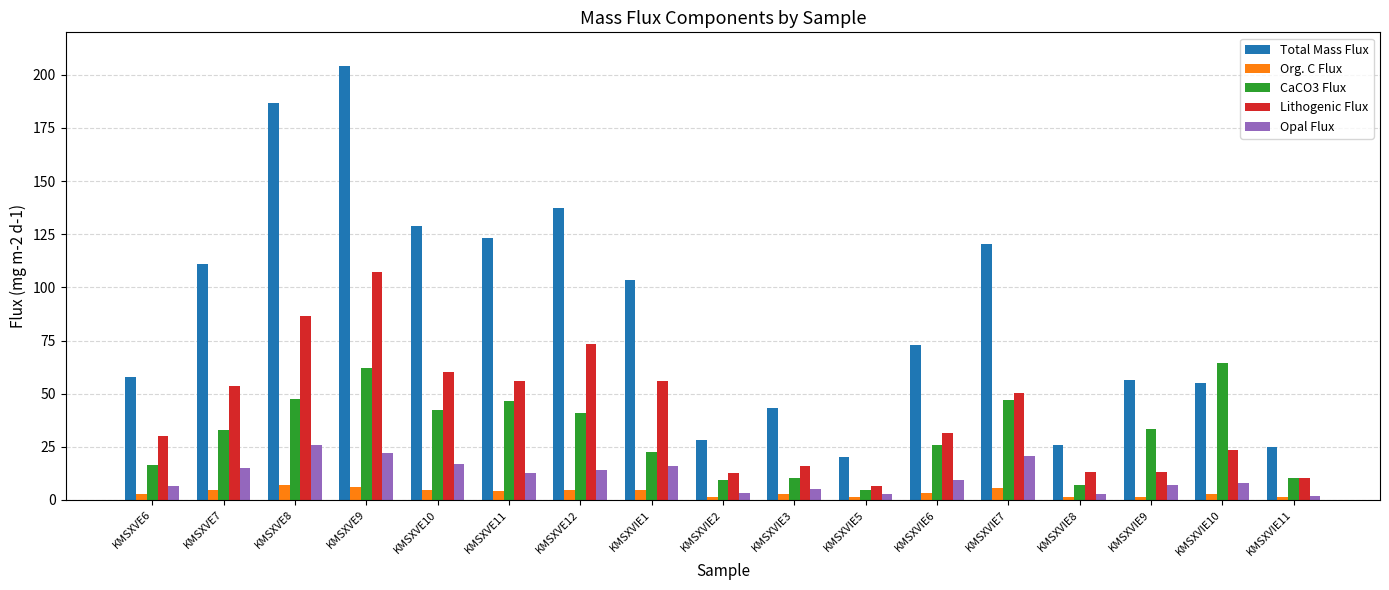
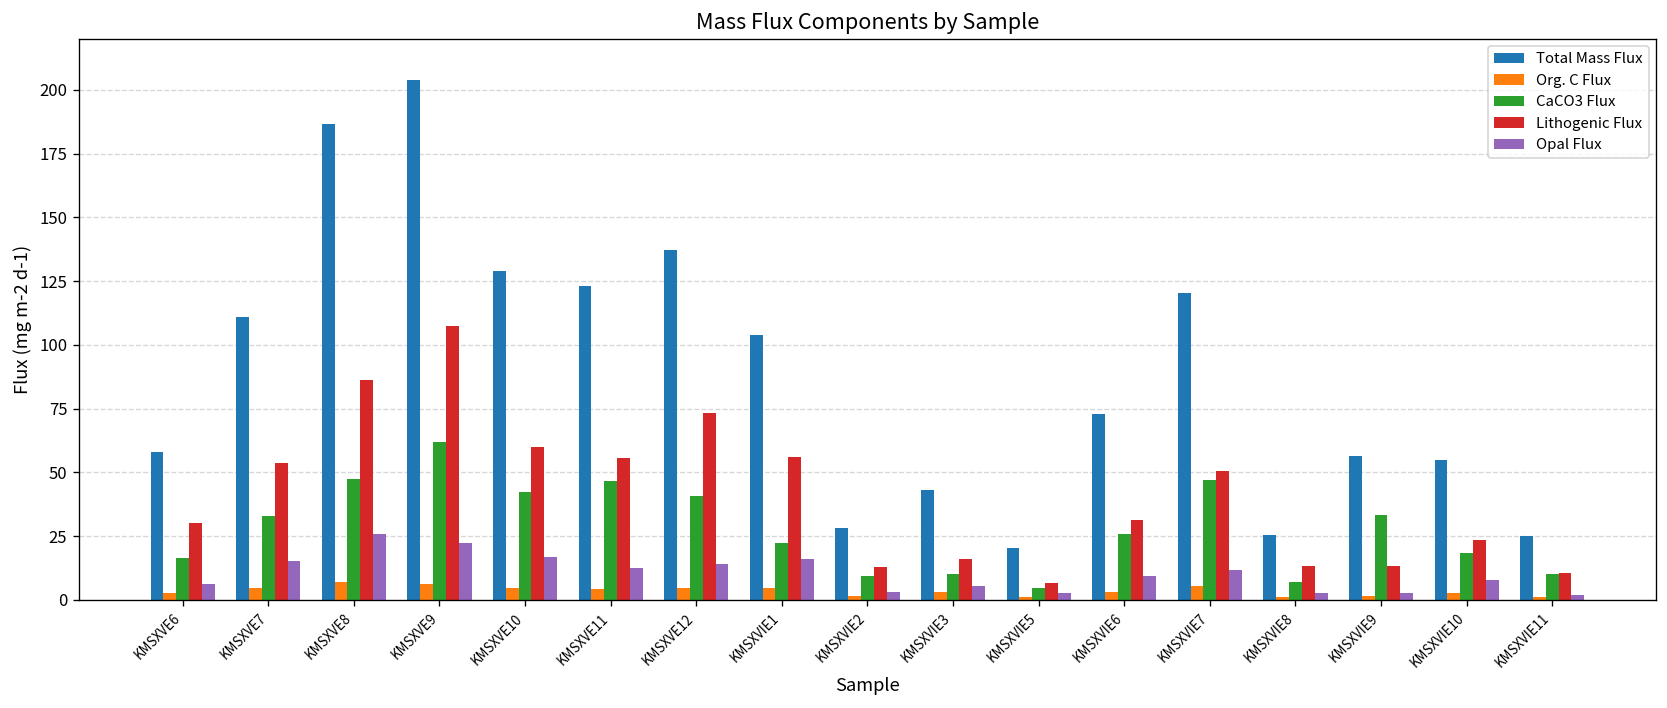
  {
    "Total Mass Flux": {
      "KMSXVE6": 58,
      "KMSXVE7": 111,
      "KMSXVE8": 187,
      "KMSXVE9": 204,
      "KMSXVE10": 129,
      "KMSXVE11": 123,
      "KMSXVE12": 137,
      "KMSXVIE1": 104,
      "KMSXVIE2": 28,
      "KMSXVIE3": 43,
      "KMSXVIE5": 20,
      "KMSXVIE6": 73,
      "KMSXVIE7": 120,
      "KMSXVIE8": 26,
      "KMSXVIE9": 56,
      "KMSXVIE10": 55,
      "KMSXVIE11": 25
    },
    "Org. C Flux": {
      "KMSXVE6": 3,
      "KMSXVE7": 5,
      "KMSXVE8": 7,
      "KMSXVE9": 6,
      "KMSXVE10": 5,
      "KMSXVE11": 4,
      "KMSXVE12": 5,
      "KMSXVIE1": 5,
      "KMSXVIE2": 1,
      "KMSXVIE3": 3,
      "KMSXVIE5": 1,
      "KMSXVIE6": 3,
      "KMSXVIE7": 6,
      "KMSXVIE9": 1,
      "KMSXVIE10": 3,
      "KMSXVIE11": 1
    },
    "CaCO3 Flux": {
      "KMSXVE6": 16,
      "KMSXVE7": 33,
      "KMSXVE8": 47,
      "KMSXVE9": 62,
      "KMSXVE10": 42,
      "KMSXVE11": 47,
      "KMSXVE12": 41,
      "KMSXVIE1": 22,
      "KMSXVIE2": 9,
      "KMSXVIE3": 10,
      "KMSXVIE5": 5,
      "KMSXVIE6": 26,
      "KMSXVIE7": 47,
      "KMSXVIE8": 7,
      "KMSXVIE9": 33,
-     "KMSXVIE10": 65,
+     "KMSXVIE10": 18,
      "KMSXVIE11": 10
    },
    "Lithogenic Flux": {
      "KMSXVE6": 30,
      "KMSXVE7": 54,
      "KMSXVE8": 86,
      "KMSXVE9": 107,
      "KMSXVE10": 60,
      "KMSXVE11": 56,
      "KMSXVE12": 73,
      "KMSXVIE1": 56,
      "KMSXVIE2": 13,
      "KMSXVIE3": 16,
      "KMSXVIE5": 7,
      "KMSXVIE6": 31,
      "KMSXVIE7": 50,
      "KMSXVIE8": 13,
      "KMSXVIE9": 13,
      "KMSXVIE10": 23,
      "KMSXVIE11": 10
    },
    "Opal Flux": {
      "KMSXVE6": 6,
      "KMSXVE7": 15,
      "KMSXVE8": 26,
      "KMSXVE9": 22,
      "KMSXVE10": 17,
      "KMSXVE11": 12,
      "KMSXVE12": 14,
      "KMSXVIE1": 16,
      "KMSXVIE2": 3,
      "KMSXVIE3": 5,
      "KMSXVIE5": 3,
      "KMSXVIE6": 9,
-     "KMSXVIE7": 21,
+     "KMSXVIE7": 12,
      "KMSXVIE8": 3,
-     "KMSXVIE9": 7,
+     "KMSXVIE9": 3,
      "KMSXVIE10": 8,
      "KMSXVIE11": 2
    }
  }
